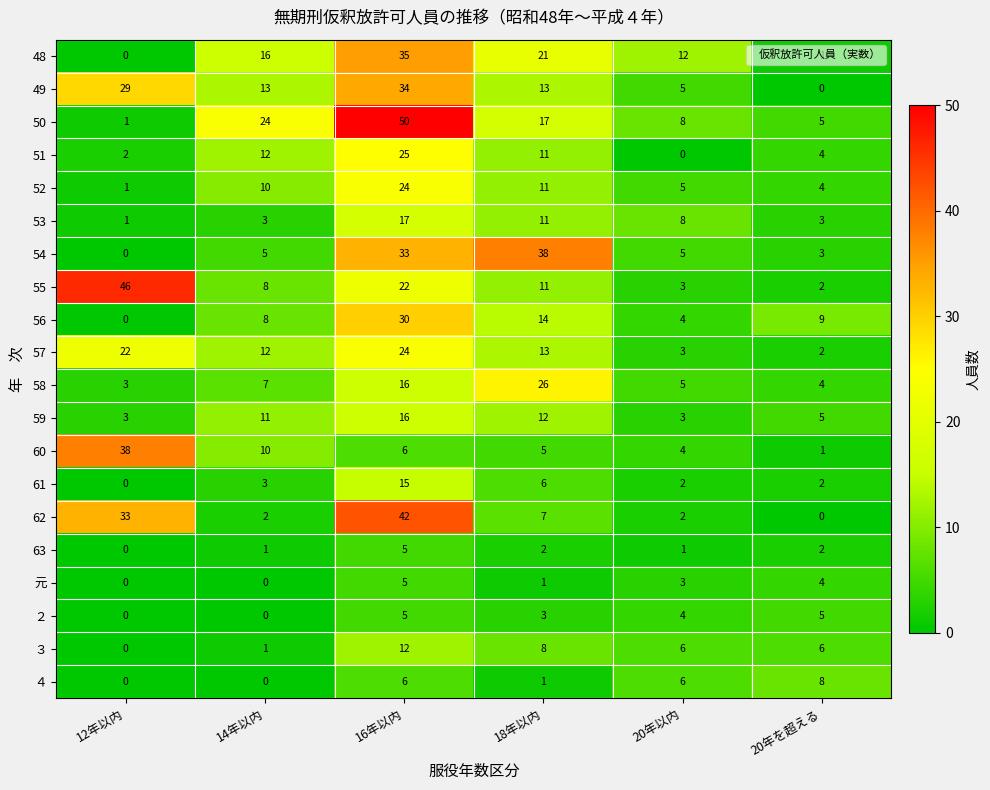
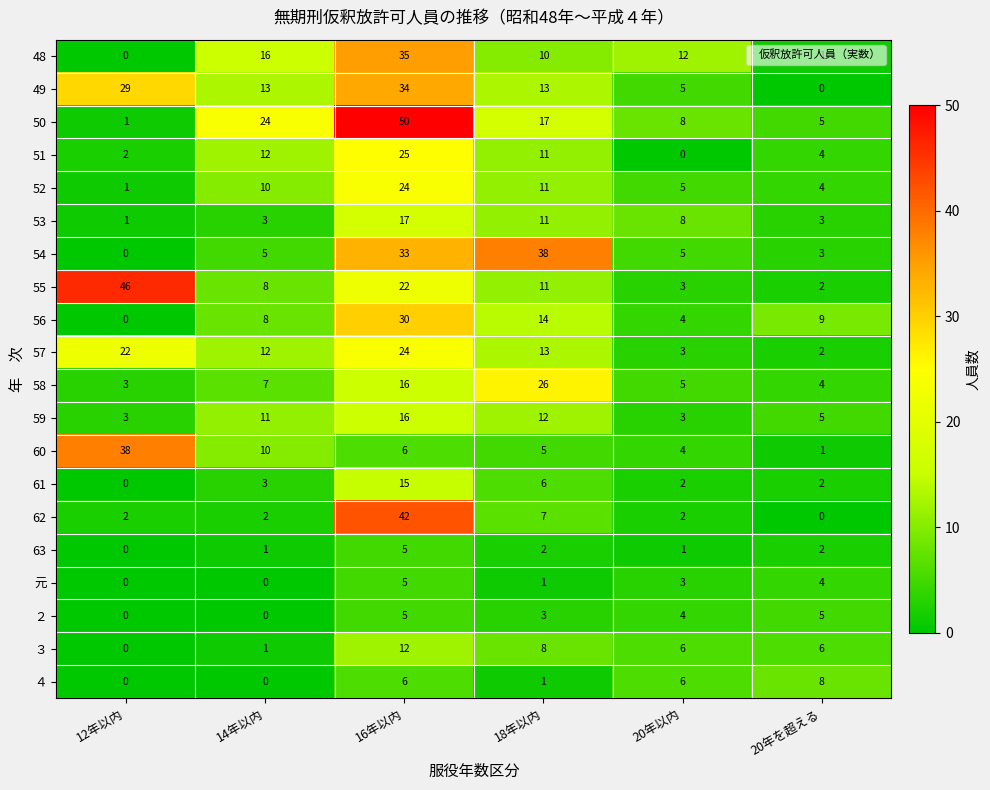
  {
    "48": {
      "12年以内": 0,
      "14年以内": 16,
      "16年以内": 35,
-     "18年以内": 21,
+     "18年以内": 10,
      "20年以内": 12
    },
    "49": {
      "12年以内": 29,
      "14年以内": 13,
      "16年以内": 34,
      "18年以内": 13,
      "20年以内": 5,
      "20年を超える": 0
    },
    "50": {
      "12年以内": 1,
      "14年以内": 24,
      "16年以内": 50,
      "18年以内": 17,
      "20年以内": 8,
      "20年を超える": 5
    },
    "51": {
      "12年以内": 2,
      "14年以内": 12,
      "16年以内": 25,
      "18年以内": 11,
      "20年以内": 0,
      "20年を超える": 4
    },
    "52": {
      "12年以内": 1,
      "14年以内": 10,
      "16年以内": 24,
      "18年以内": 11,
      "20年以内": 5,
      "20年を超える": 4
    },
    "53": {
      "12年以内": 1,
      "14年以内": 3,
      "16年以内": 17,
      "18年以内": 11,
      "20年以内": 8,
      "20年を超える": 3
    },
    "54": {
      "12年以内": 0,
      "14年以内": 5,
      "16年以内": 33,
      "18年以内": 38,
      "20年以内": 5,
      "20年を超える": 3
    },
    "55": {
      "12年以内": 46,
      "14年以内": 8,
      "16年以内": 22,
      "18年以内": 11,
      "20年以内": 3,
      "20年を超える": 2
    },
    "56": {
      "12年以内": 0,
      "14年以内": 8,
      "16年以内": 30,
      "18年以内": 14,
      "20年以内": 4,
      "20年を超える": 9
    },
    "57": {
      "12年以内": 22,
      "14年以内": 12,
      "16年以内": 24,
      "18年以内": 13,
      "20年以内": 3,
      "20年を超える": 2
    },
    "58": {
      "12年以内": 3,
      "14年以内": 7,
      "16年以内": 16,
      "18年以内": 26,
      "20年以内": 5,
      "20年を超える": 4
    },
    "59": {
      "12年以内": 3,
      "14年以内": 11,
      "16年以内": 16,
      "18年以内": 12,
      "20年以内": 3,
      "20年を超える": 5
    },
    "60": {
      "12年以内": 38,
      "14年以内": 10,
      "16年以内": 6,
      "18年以内": 5,
      "20年以内": 4,
      "20年を超える": 1
    },
    "61": {
      "12年以内": 0,
      "14年以内": 3,
      "16年以内": 15,
      "18年以内": 6,
      "20年以内": 2,
      "20年を超える": 2
    },
    "62": {
-     "12年以内": 33,
+     "12年以内": 2,
      "14年以内": 2,
      "16年以内": 42,
      "18年以内": 7,
      "20年以内": 2,
      "20年を超える": 0
    },
    "63": {
      "12年以内": 0,
      "14年以内": 1,
      "16年以内": 5,
      "18年以内": 2,
      "20年以内": 1,
      "20年を超える": 2
    },
    "元": {
      "12年以内": 0,
      "14年以内": 0,
      "16年以内": 5,
      "18年以内": 1,
      "20年以内": 3,
      "20年を超える": 4
    },
    "２": {
      "12年以内": 0,
      "14年以内": 0,
      "16年以内": 5,
      "18年以内": 3,
      "20年以内": 4,
      "20年を超える": 5
    },
    "３": {
      "12年以内": 0,
      "14年以内": 1,
      "16年以内": 12,
      "18年以内": 8,
      "20年以内": 6,
      "20年を超える": 6
    },
    "４": {
      "12年以内": 0,
      "14年以内": 0,
      "16年以内": 6,
      "18年以内": 1,
      "20年以内": 6,
      "20年を超える": 8
    }
  }
